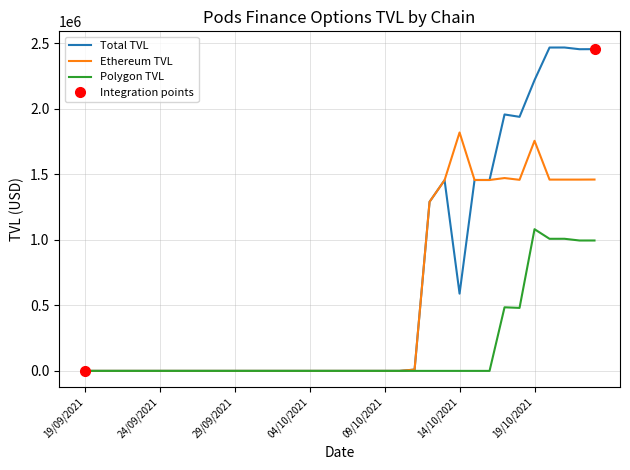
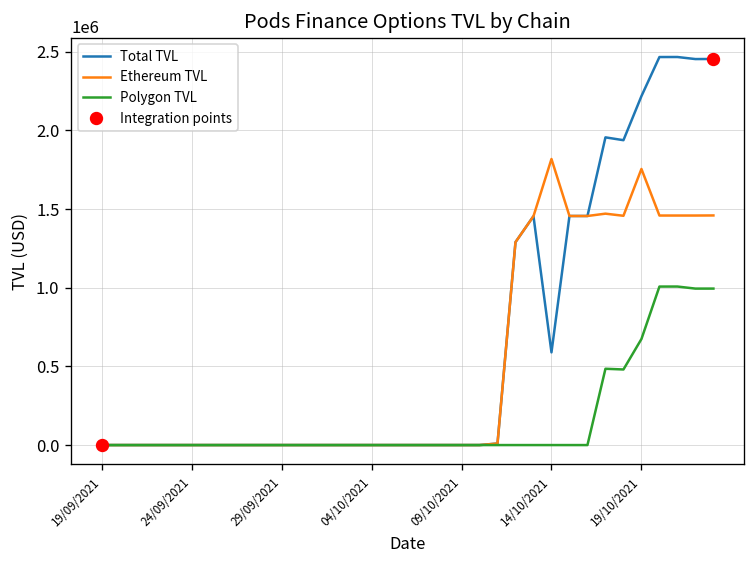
  {
    "Total TVL": {
      "14/10/2021": 590000,
      "19/10/2021": 2220000
    },
    "Ethereum TVL": {
      "14/10/2021": 1820000,
      "19/10/2021": 1750000
    },
    "Polygon TVL": {
      "14/10/2021": 0,
-     "19/10/2021": 1080000
+     "19/10/2021": 670000
    }
  }
